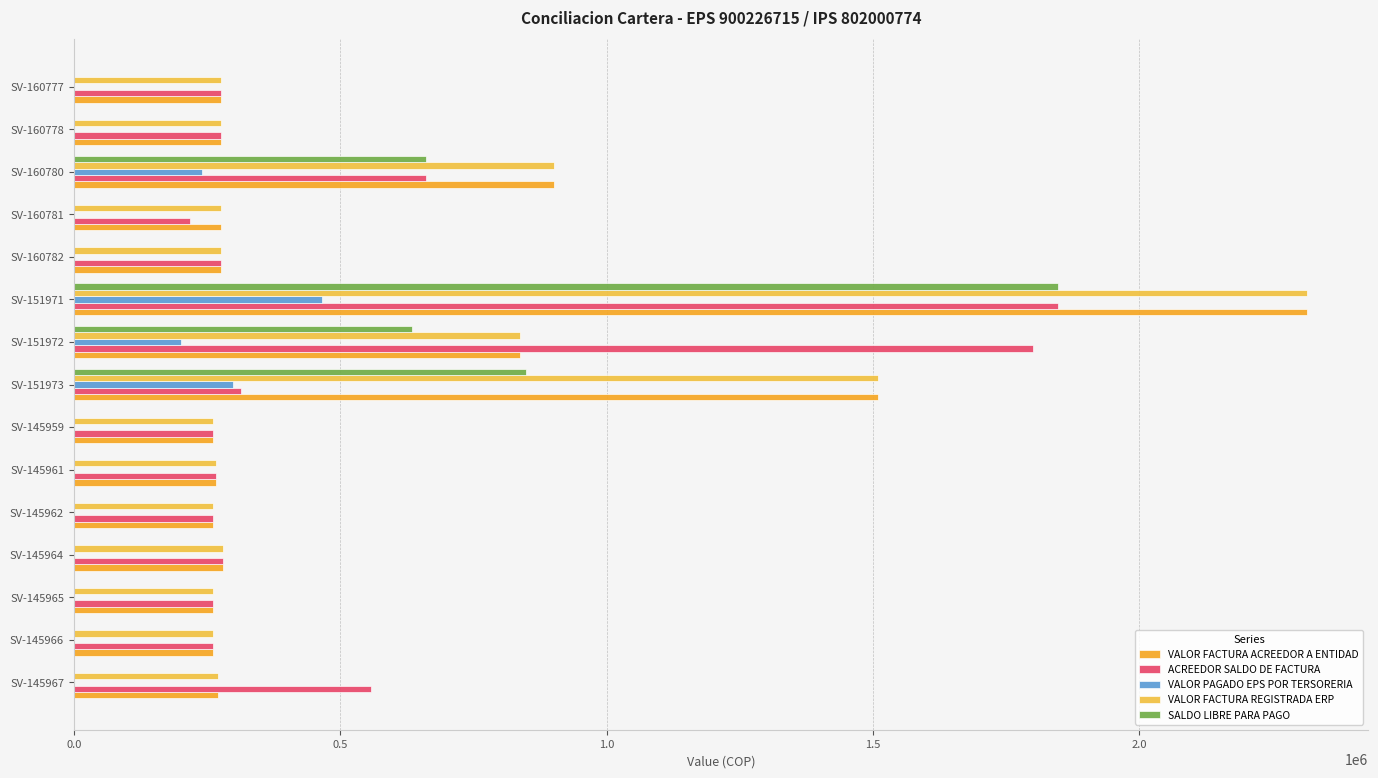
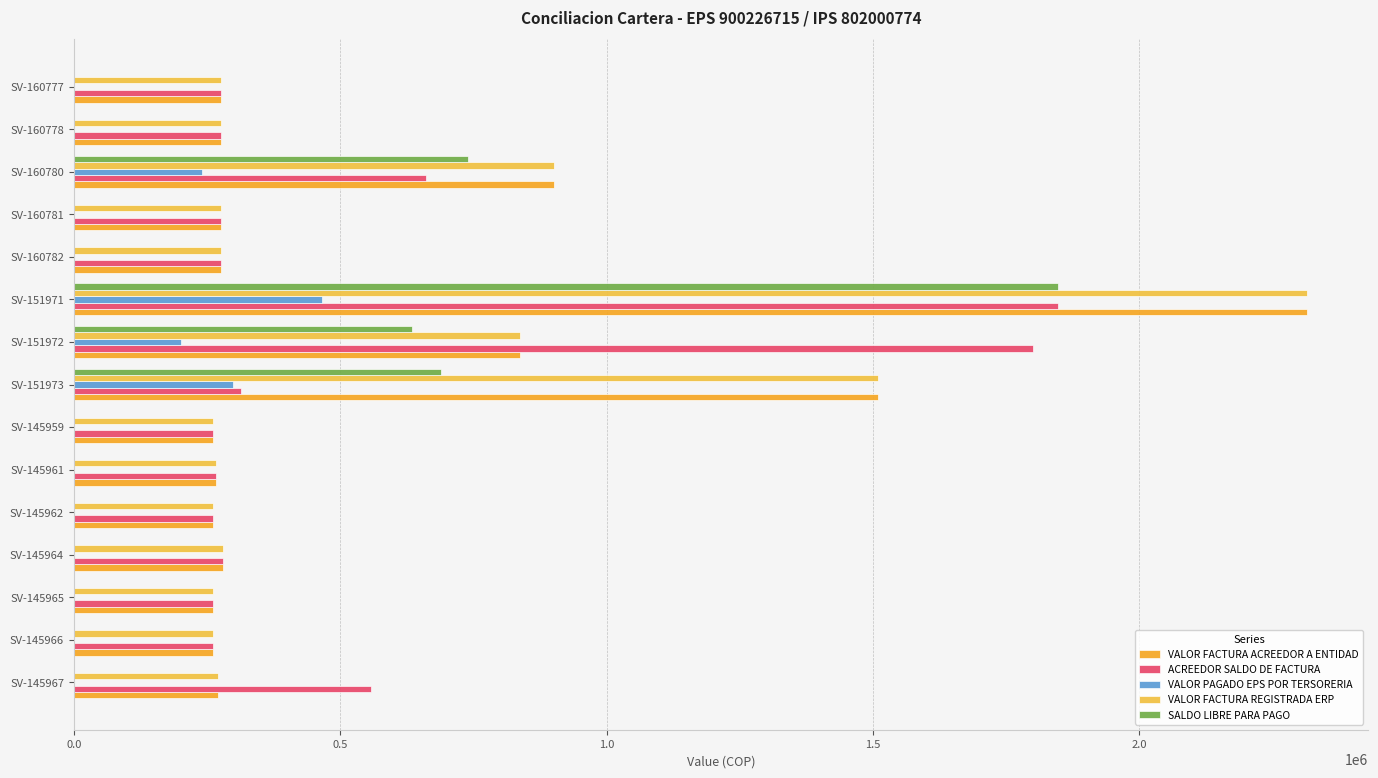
  {
    "ACREEDOR SALDO DE FACTURA": {
      "SV-160777": 280000,
      "SV-160778": 280000,
      "SV-160780": 660000,
-     "SV-160781": 220000,
+     "SV-160781": 280000,
      "SV-160782": 280000,
      "SV-151971": 1850000,
      "SV-151972": 1800000,
      "SV-151973": 310000,
      "SV-145959": 260000,
      "SV-145961": 270000,
      "SV-145962": 260000,
      "SV-145964": 280000,
      "SV-145965": 260000,
      "SV-145966": 260000,
      "SV-145967": 560000
    },
    "VALOR PAGADO EPS POR TERSORERIA": {
      "SV-160777": 0,
      "SV-160778": 0,
      "SV-160780": 240000,
      "SV-160781": 0,
      "SV-160782": 0,
      "SV-151971": 470000,
      "SV-151972": 200000,
      "SV-151973": 300000,
      "SV-145959": 0,
      "SV-145961": 0,
      "SV-145962": 0,
      "SV-145964": 0,
      "SV-145965": 0,
      "SV-145966": 0,
      "SV-145967": 0
    },
    "SALDO LIBRE PARA PAGO": {
      "SV-160777": 0,
      "SV-160778": 0,
-     "SV-160780": 660000,
+     "SV-160780": 740000,
      "SV-160781": 0,
      "SV-160782": 0,
      "SV-151971": 1850000,
      "SV-151972": 640000,
-     "SV-151973": 850000,
+     "SV-151973": 690000,
      "SV-145959": 0,
      "SV-145961": 0,
      "SV-145962": 0,
      "SV-145964": 0,
      "SV-145965": 0,
      "SV-145966": 0,
      "SV-145967": 0
    }
  }
